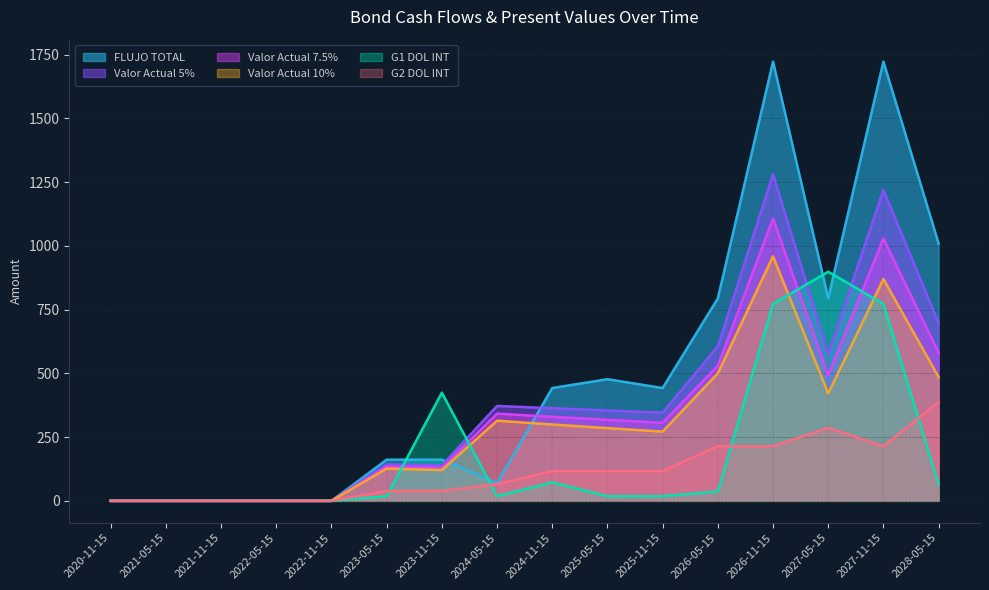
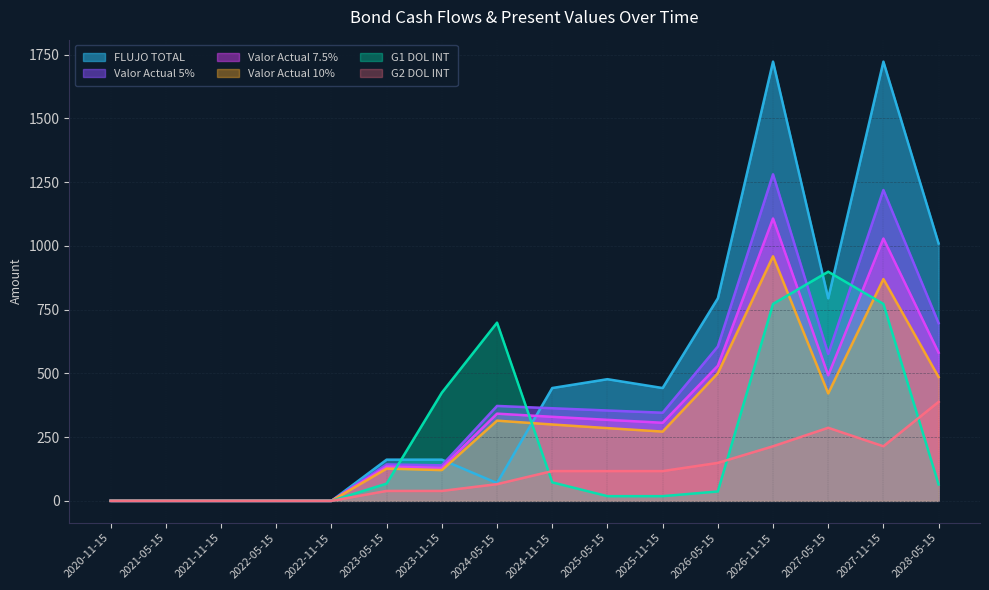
  {
    "FLUJO TOTAL": {
      "2023-05-15": 160,
      "2023-11-15": 160,
      "2024-11-15": 440,
      "2025-05-15": 480,
      "2025-11-15": 440,
      "2026-05-15": 790,
      "2026-11-15": 1720,
      "2027-05-15": 790,
      "2027-11-15": 1720,
      "2028-05-15": 1010
    },
    "Valor Actual 10%": {
      "2024-05-15": 310,
      "2024-11-15": 300,
      "2025-05-15": 290,
      "2025-11-15": 270,
      "2026-05-15": 500,
      "2026-11-15": 960,
      "2027-05-15": 420,
      "2027-11-15": 870,
      "2028-05-15": 490
    },
    "G1 DOL INT": {
-     "2023-05-15": 20,
+     "2023-05-15": 70,
      "2023-11-15": 420,
-     "2024-05-15": 20,
+     "2024-05-15": 700,
      "2024-11-15": 70,
      "2025-05-15": 20,
      "2025-11-15": 20,
      "2026-05-15": 40,
      "2026-11-15": 770,
      "2027-05-15": 900,
      "2027-11-15": 770,
      "2028-05-15": 60
    },
    "G2 DOL INT": {
      "2023-05-15": 40,
      "2023-11-15": 40,
      "2024-11-15": 120,
      "2025-05-15": 120,
      "2025-11-15": 120,
-     "2026-05-15": 210,
+     "2026-05-15": 150,
      "2026-11-15": 210,
      "2027-05-15": 290,
      "2027-11-15": 210,
      "2028-05-15": 390
    }
  }
